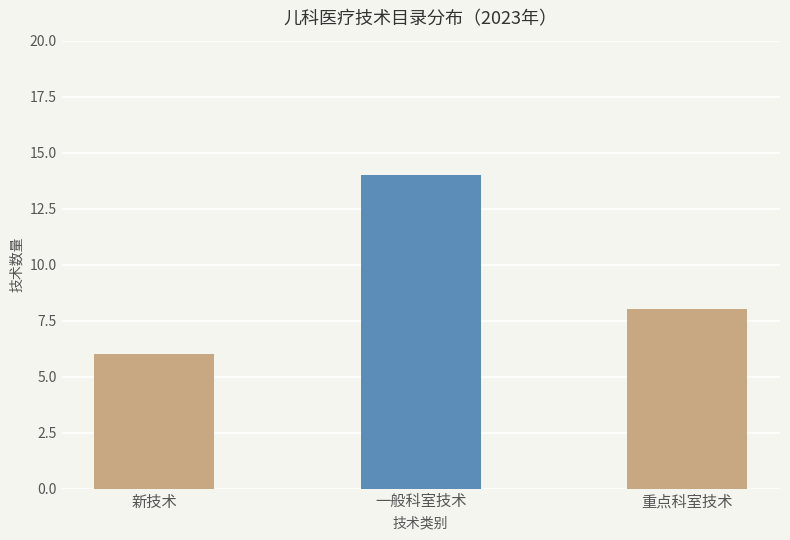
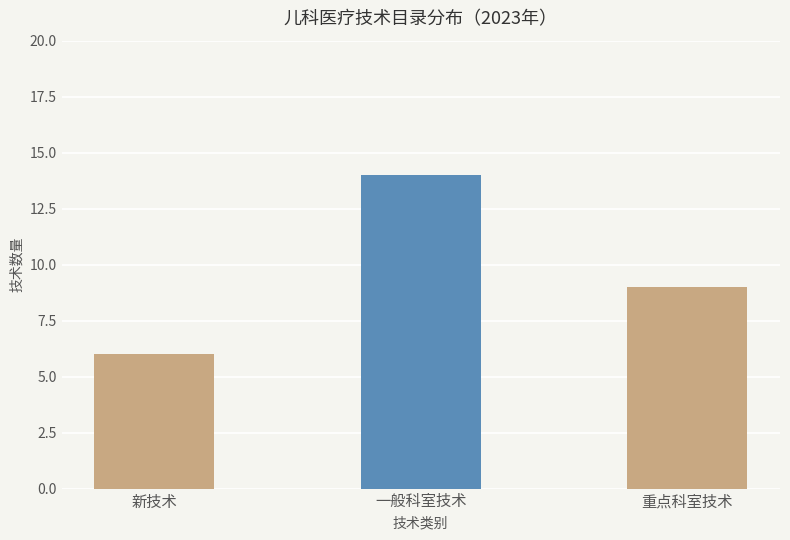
  {
    "新技术": 6,
    "一般科室技术": 14,
-   "重点科室技术": 8
+   "重点科室技术": 9
  }
